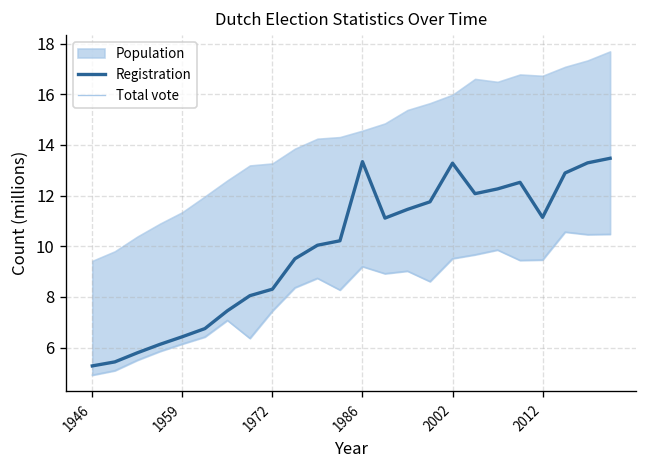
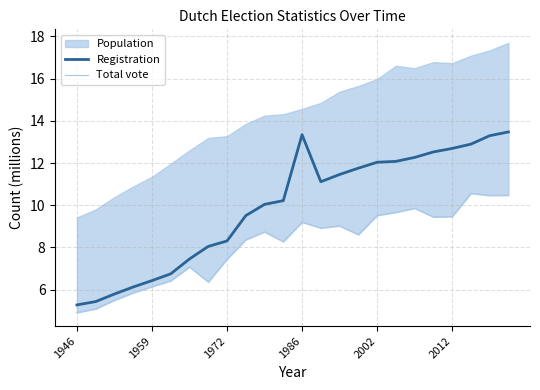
  {
    "Registration": {
      "1946": 5.3,
      "1959": 6.4,
      "1972": 8.3,
      "1986": 13.3,
-     "2002": 13.3,
-     "2012": 11.1
+     "2002": 12.0,
+     "2012": 12.7
    }
  }
